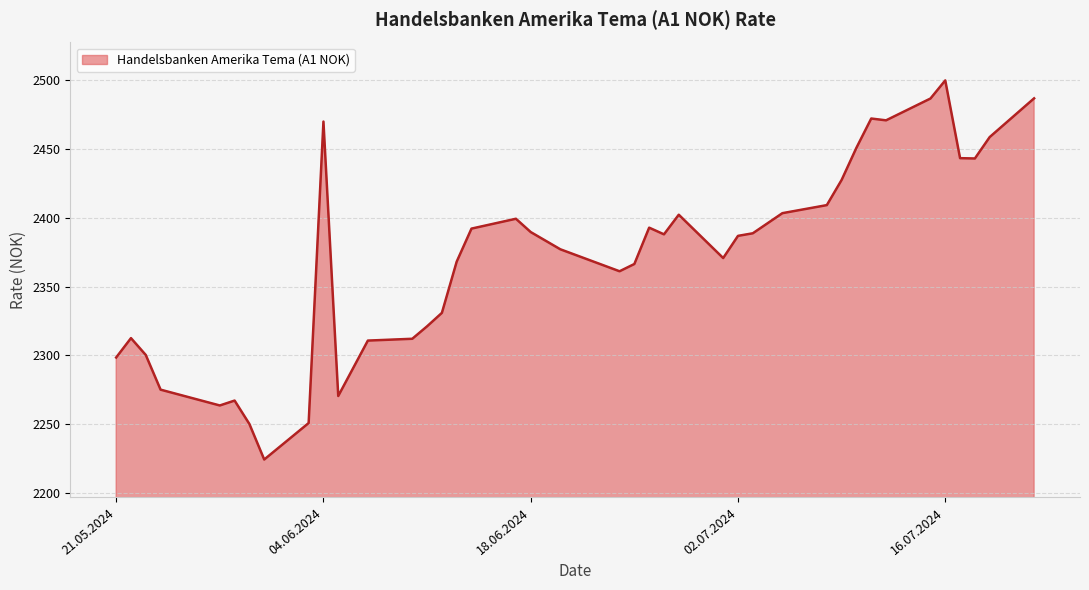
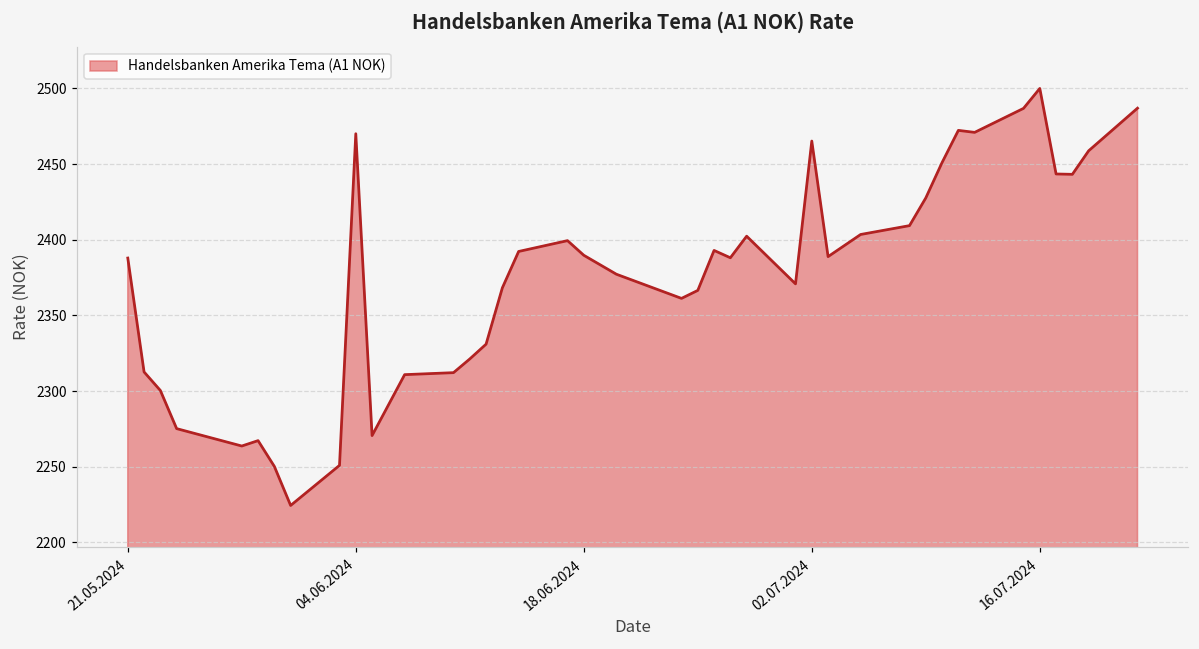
  {
-   "21.05.2024": 2299,
+   "21.05.2024": 2388,
    "04.06.2024": 2470,
    "18.06.2024": 2390,
-   "02.07.2024": 2387,
+   "02.07.2024": 2465,
    "16.07.2024": 2500
  }
